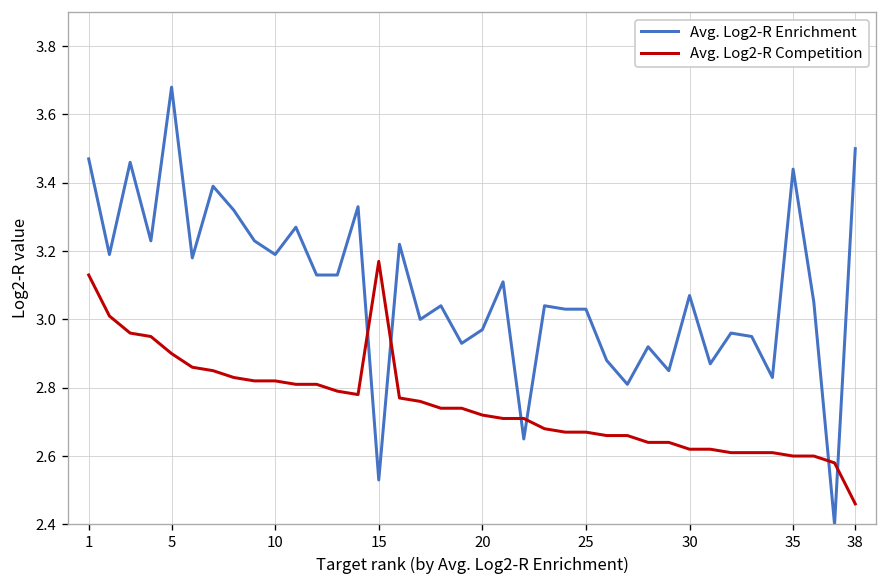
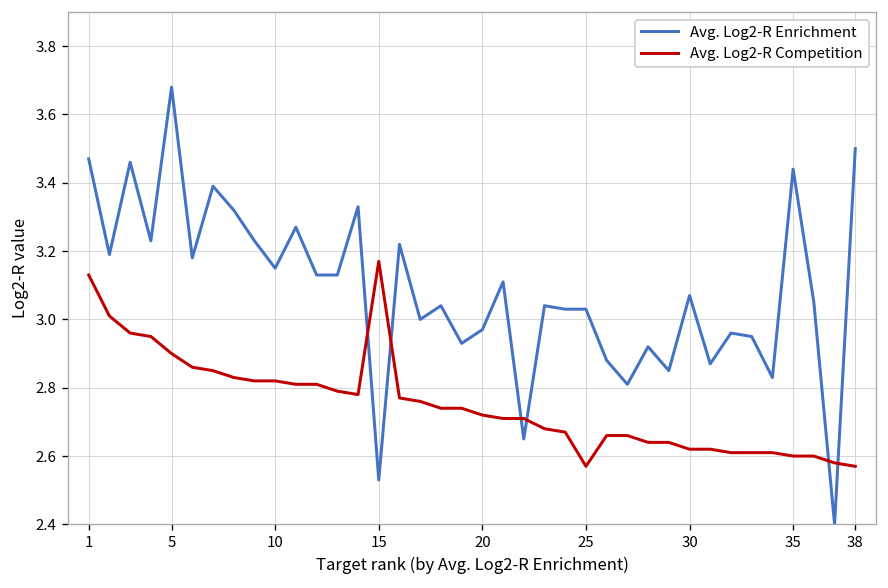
  {
    "Avg. Log2-R Enrichment": {
      "1": 3.47,
      "5": 3.68,
-     "10": 3.19,
+     "10": 3.15,
      "15": 2.53,
      "20": 2.97,
      "25": 3.03,
      "30": 3.07,
      "35": 3.44,
      "38": 3.50
    },
    "Avg. Log2-R Competition": {
      "1": 3.13,
      "5": 2.90,
      "10": 2.82,
      "15": 3.17,
      "20": 2.72,
-     "25": 2.67,
+     "25": 2.57,
      "30": 2.62,
      "35": 2.60,
-     "38": 2.46
+     "38": 2.57
    }
  }
